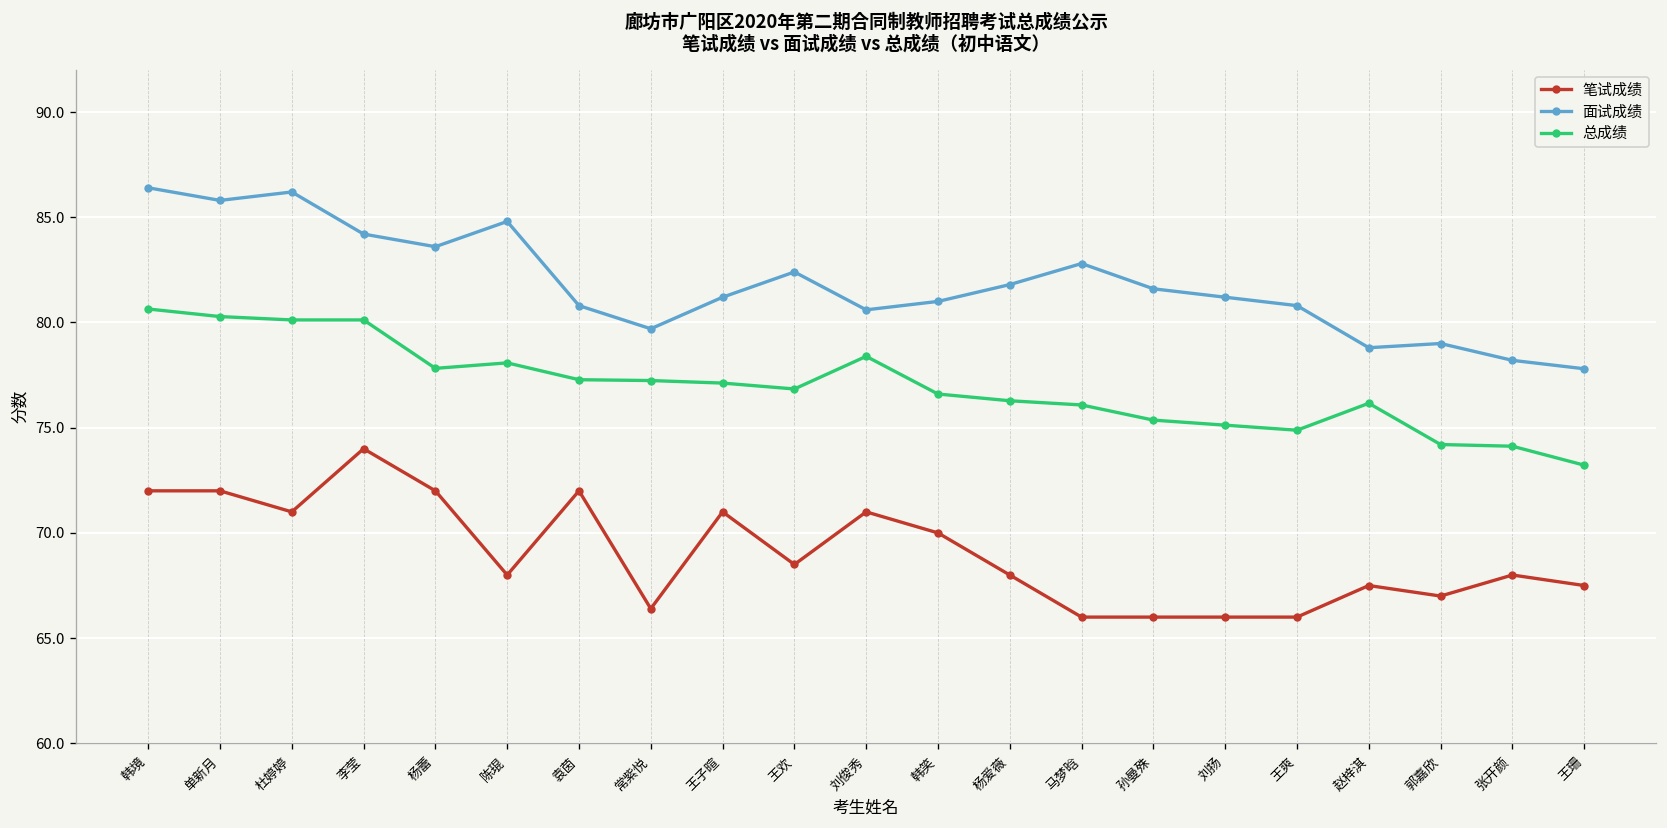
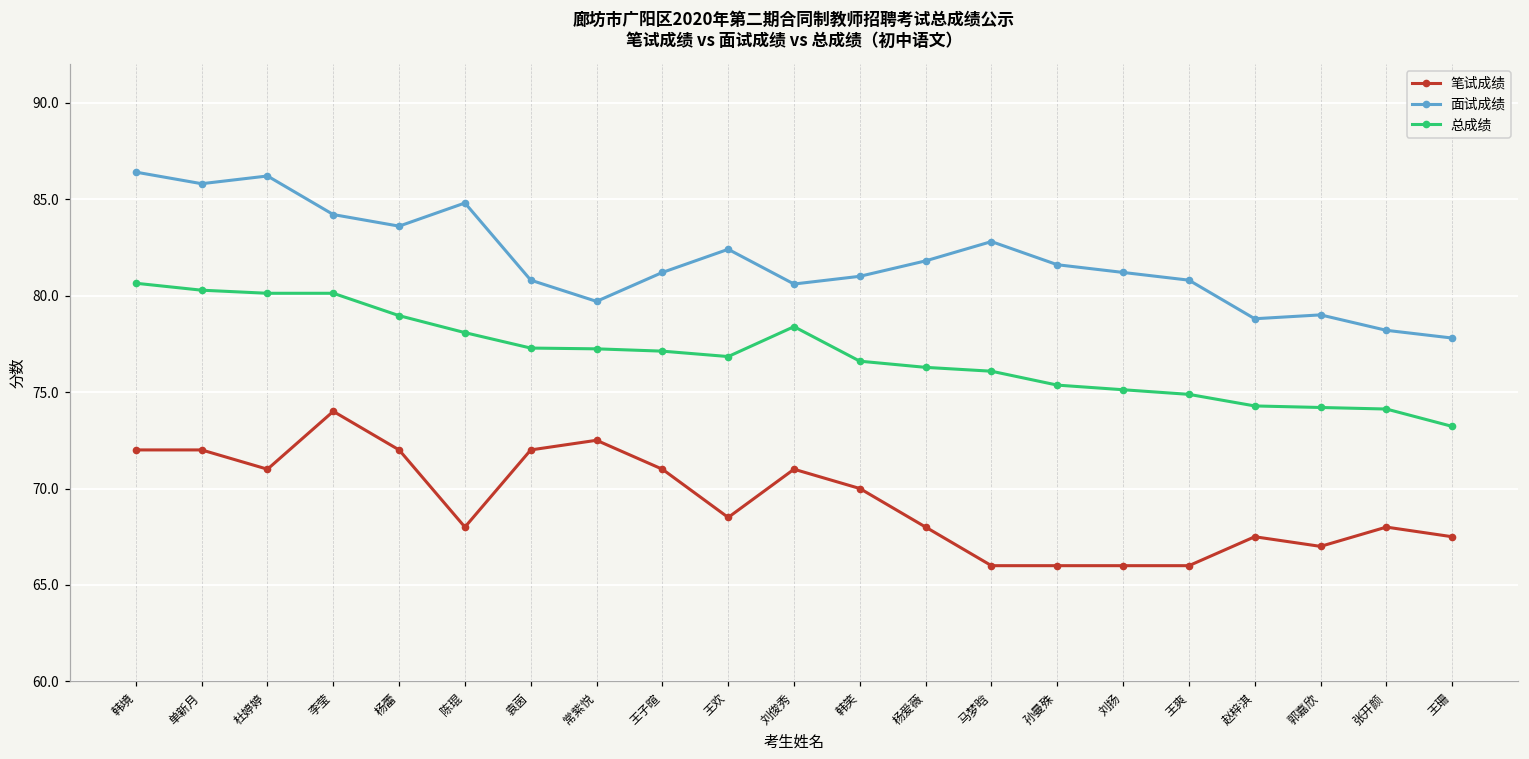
  {
    "笔试成绩": {
      "韩境": 72.0,
      "单新月": 72.0,
      "杜婷婷": 71.0,
      "李莹": 74.0,
      "杨蕾": 72.0,
      "陈琨": 68.0,
      "袁茵": 72.0,
-     "常紫悦": 66.4,
+     "常紫悦": 72.5,
      "王子暄": 71.0,
      "王欢": 68.5,
      "刘俊秀": 71.0,
      "韩笑": 70.0,
      "杨爱薇": 68.0,
      "马梦晗": 66.0,
      "孙曼殊": 66.0,
      "刘扬": 66.0,
      "王爽": 66.0,
      "赵梓淇": 67.5,
      "郭嘉欣": 67.0,
      "张开颜": 68.0,
      "王珊": 67.5
    },
    "面试成绩": {
      "韩境": 86.4,
      "单新月": 85.8,
      "杜婷婷": 86.2,
      "李莹": 84.2,
      "杨蕾": 83.6,
      "陈琨": 84.8,
      "袁茵": 80.8,
      "常紫悦": 79.7,
      "王子暄": 81.2,
      "王欢": 82.4,
      "刘俊秀": 80.6,
      "韩笑": 81.0,
      "杨爱薇": 81.8,
      "马梦晗": 82.8,
      "孙曼殊": 81.6,
      "刘扬": 81.2,
      "王爽": 80.8,
      "赵梓淇": 78.8,
      "郭嘉欣": 79.0,
      "张开颜": 78.2,
      "王珊": 77.8
    },
    "总成绩": {
      "韩境": 80.6,
      "单新月": 80.3,
      "杜婷婷": 80.1,
      "李莹": 80.1,
-     "杨蕾": 77.8,
+     "杨蕾": 79.0,
      "陈琨": 78.1,
      "袁茵": 77.3,
      "常紫悦": 77.2,
      "王子暄": 77.1,
      "王欢": 76.8,
      "刘俊秀": 78.4,
      "韩笑": 76.6,
      "杨爱薇": 76.3,
      "马梦晗": 76.1,
      "孙曼殊": 75.4,
      "刘扬": 75.1,
      "王爽": 74.9,
-     "赵梓淇": 76.2,
+     "赵梓淇": 74.3,
      "郭嘉欣": 74.2,
      "张开颜": 74.1,
      "王珊": 73.2
    }
  }
